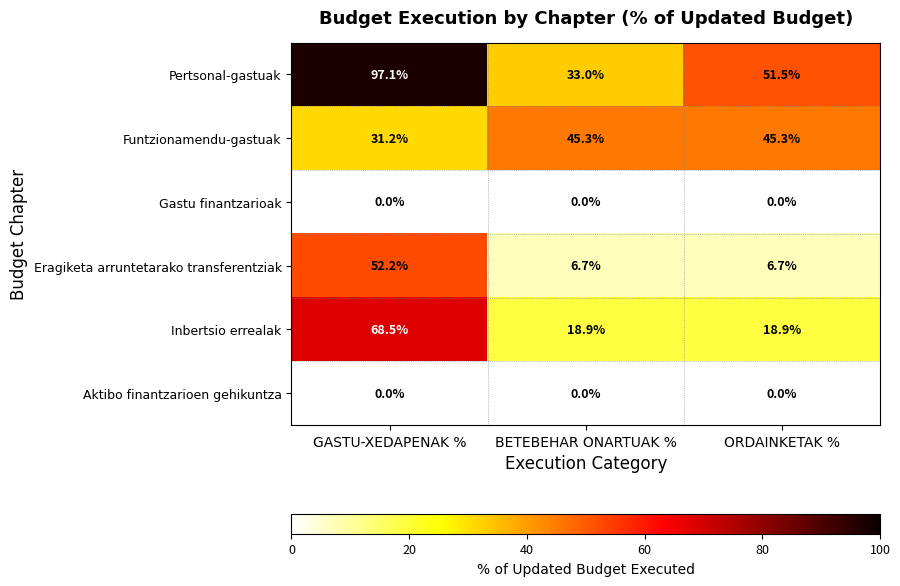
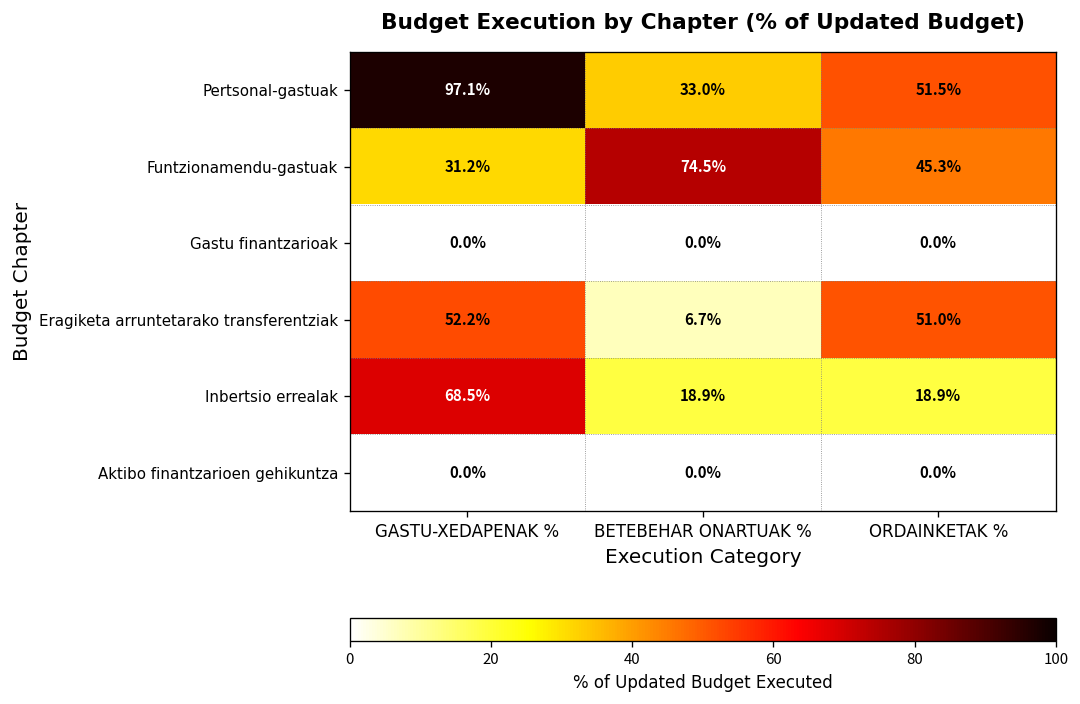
  {
    "Pertsonal-gastuak": {
      "GASTU-XEDAPENAK %": "97.1%",
      "BETEBEHAR ONARTUAK %": "33.0%",
      "ORDAINKETAK %": "51.5%"
    },
    "Funtzionamendu-gastuak": {
      "GASTU-XEDAPENAK %": "31.2%",
-     "BETEBEHAR ONARTUAK %": "45.3%",
+     "BETEBEHAR ONARTUAK %": "74.5%",
      "ORDAINKETAK %": "45.3%"
    },
    "Eragiketa arruntetarako transferentziak": {
      "GASTU-XEDAPENAK %": "52.2%",
      "BETEBEHAR ONARTUAK %": "6.7%",
-     "ORDAINKETAK %": "6.7%"
+     "ORDAINKETAK %": "51.0%"
    },
    "Inbertsio errealak": {
      "GASTU-XEDAPENAK %": "68.5%",
      "BETEBEHAR ONARTUAK %": "18.9%",
      "ORDAINKETAK %": "18.9%"
    }
  }
